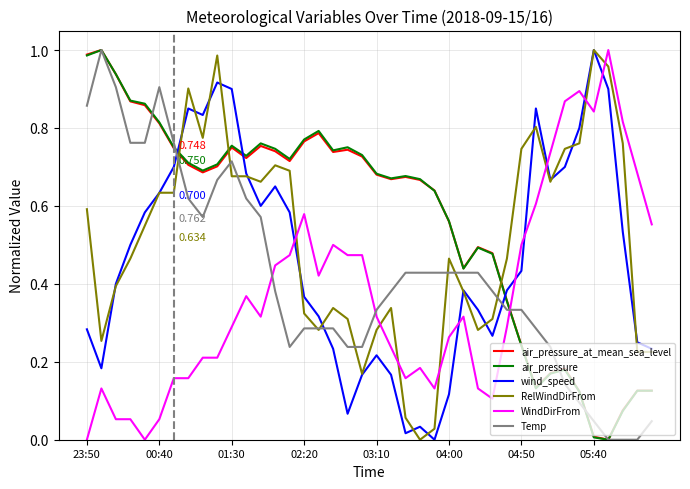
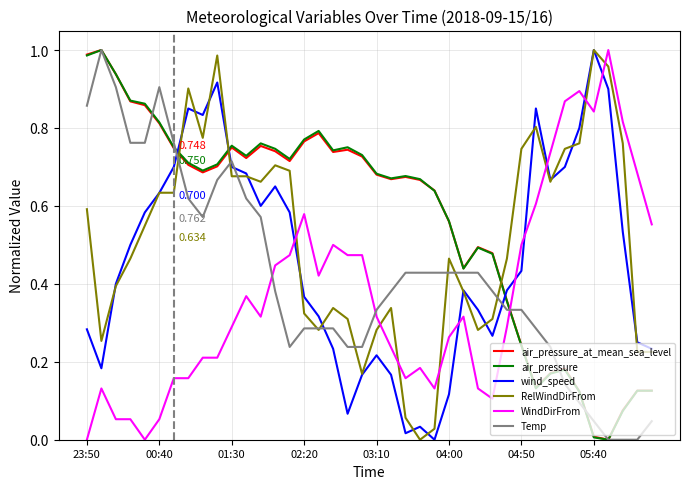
  {
    "wind_speed": {
      "23:50": 0.28,
-     "01:30": 0.90,
+     "01:30": 0.70,
      "02:20": 0.37,
      "03:10": 0.22,
      "04:00": 0.12,
      "04:50": 0.43
    },
    "RelWindDirFrom": {
      "23:50": 0.59,
      "01:30": 0.68,
      "02:20": 0.32,
      "03:10": 0.28,
      "04:00": 0.46,
      "04:50": 0.75
    },
    "WindDirFrom": {
      "23:50": 0.00,
      "00:40": 0.05,
      "01:30": 0.29,
      "02:20": 0.58,
      "03:10": 0.32,
      "04:00": 0.26,
      "04:50": 0.50,
      "05:40": 0.84
    },
    "Temp": {
      "23:50": 0.86,
      "00:40": 0.90,
      "01:30": 0.71,
      "02:20": 0.29,
      "03:10": 0.33,
      "04:00": 0.43,
      "04:50": 0.33
    }
  }
